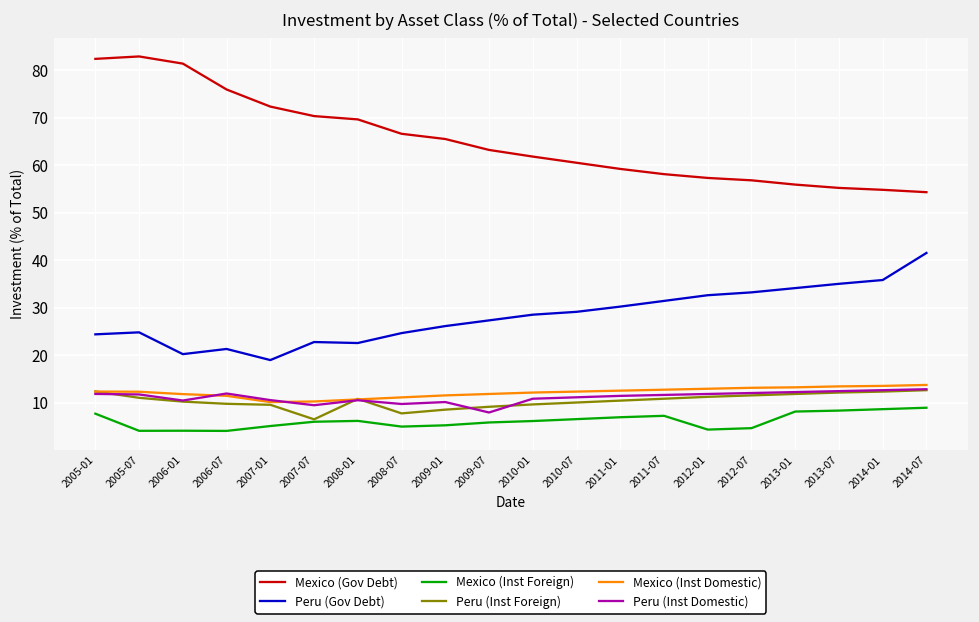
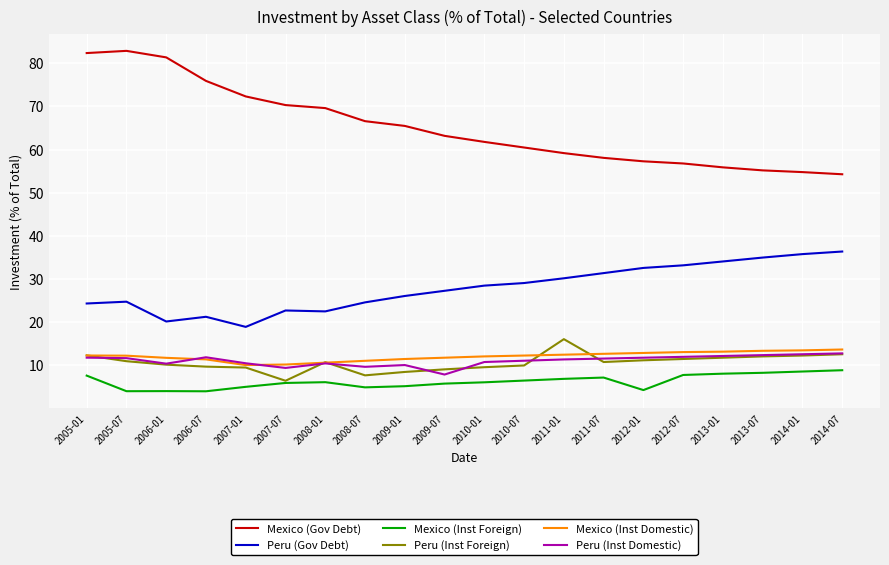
  {
    "Mexico (Gov Debt)": {
      "2005-01": 82,
      "2005-07": 83,
      "2006-01": 81,
      "2006-07": 76,
      "2007-01": 72,
      "2007-07": 70,
      "2008-01": 70,
      "2008-07": 67,
      "2009-01": 66,
      "2009-07": 63,
      "2010-01": 62,
      "2010-07": 61,
      "2011-01": 59,
      "2011-07": 58,
      "2012-01": 57,
      "2012-07": 57,
      "2013-01": 56,
      "2013-07": 55,
      "2014-01": 55,
      "2014-07": 54
    },
    "Peru (Gov Debt)": {
      "2005-01": 24,
      "2005-07": 25,
      "2006-01": 20,
      "2006-07": 21,
      "2007-01": 19,
      "2007-07": 23,
      "2008-01": 23,
      "2008-07": 25,
      "2009-01": 26,
      "2009-07": 27,
      "2010-01": 29,
      "2010-07": 29,
      "2011-01": 30,
      "2011-07": 31,
      "2012-01": 33,
      "2012-07": 33,
      "2013-01": 34,
      "2013-07": 35,
      "2014-01": 36,
-     "2014-07": 42
+     "2014-07": 36
    },
    "Mexico (Inst Foreign)": {
      "2005-01": 8,
      "2005-07": 4,
      "2006-01": 4,
      "2006-07": 4,
      "2007-01": 5,
      "2008-01": 6,
      "2008-07": 5,
      "2009-01": 5,
      "2009-07": 6,
      "2010-01": 6,
      "2010-07": 7,
      "2011-01": 7,
      "2011-07": 7,
      "2012-01": 4,
-     "2012-07": 5,
+     "2012-07": 8,
      "2013-01": 8,
      "2013-07": 8,
      "2014-01": 9,
      "2014-07": 9
    },
    "Peru (Inst Foreign)": {
      "2005-07": 11,
      "2006-07": 10,
      "2008-07": 8,
      "2009-01": 9,
      "2009-07": 9,
      "2010-01": 10,
      "2010-07": 10,
-     "2011-01": 10,
+     "2011-01": 16,
      "2011-07": 11,
      "2012-01": 11
    },
    "Mexico (Inst Domestic)": {
      "2006-01": 12,
      "2007-07": 10,
      "2008-07": 11,
      "2009-01": 12,
      "2009-07": 12,
      "2010-01": 12,
      "2010-07": 12,
      "2011-01": 13,
      "2011-07": 13,
      "2012-01": 13,
      "2012-07": 13,
      "2013-01": 13,
      "2013-07": 13,
      "2014-01": 14,
      "2014-07": 14
    },
    "Peru (Inst Domestic)": {
      "2007-07": 9,
      "2008-07": 10,
      "2009-01": 10,
      "2009-07": 8,
      "2010-01": 11,
      "2010-07": 11,
      "2011-01": 11,
      "2011-07": 12,
      "2012-01": 12
    }
  }
